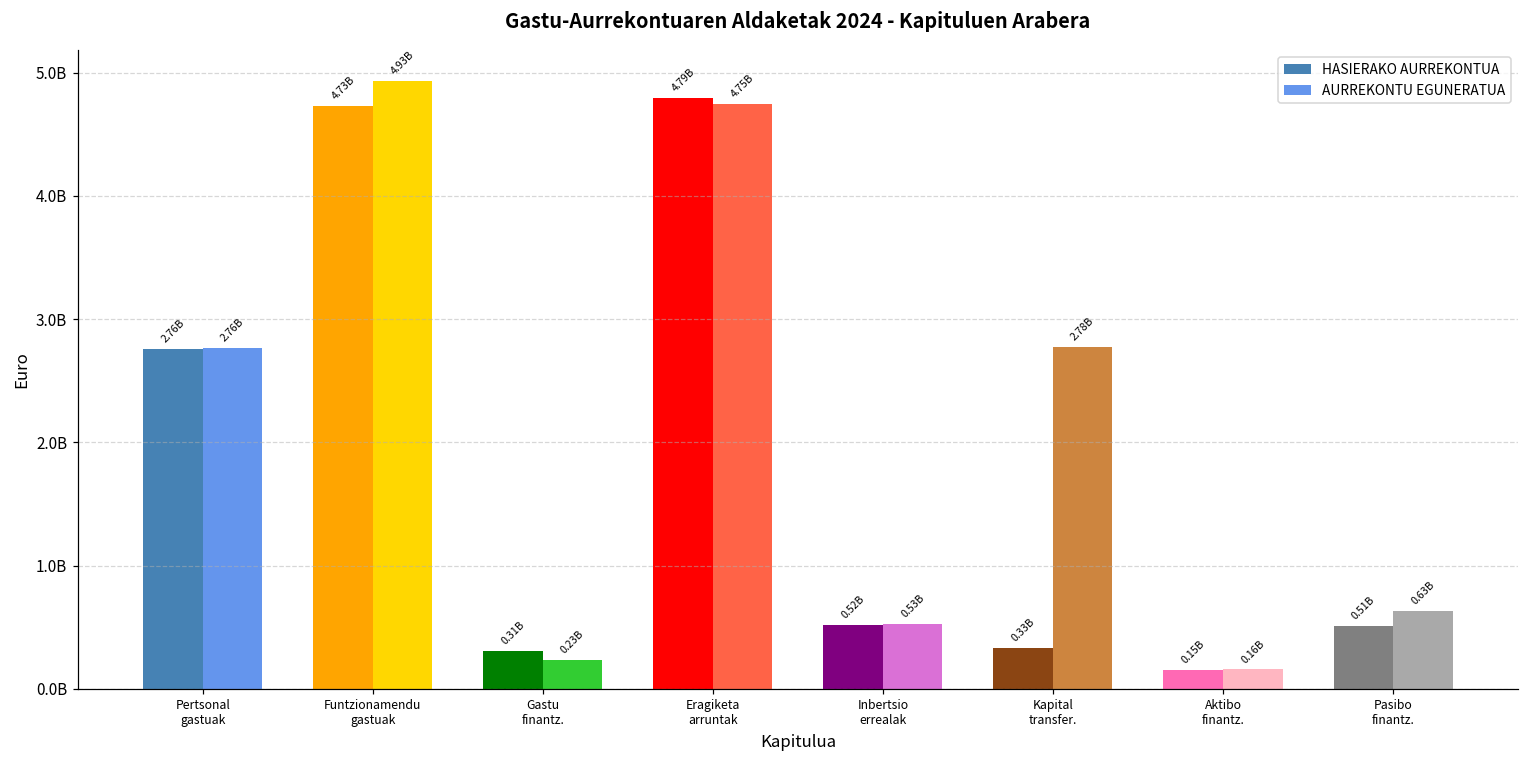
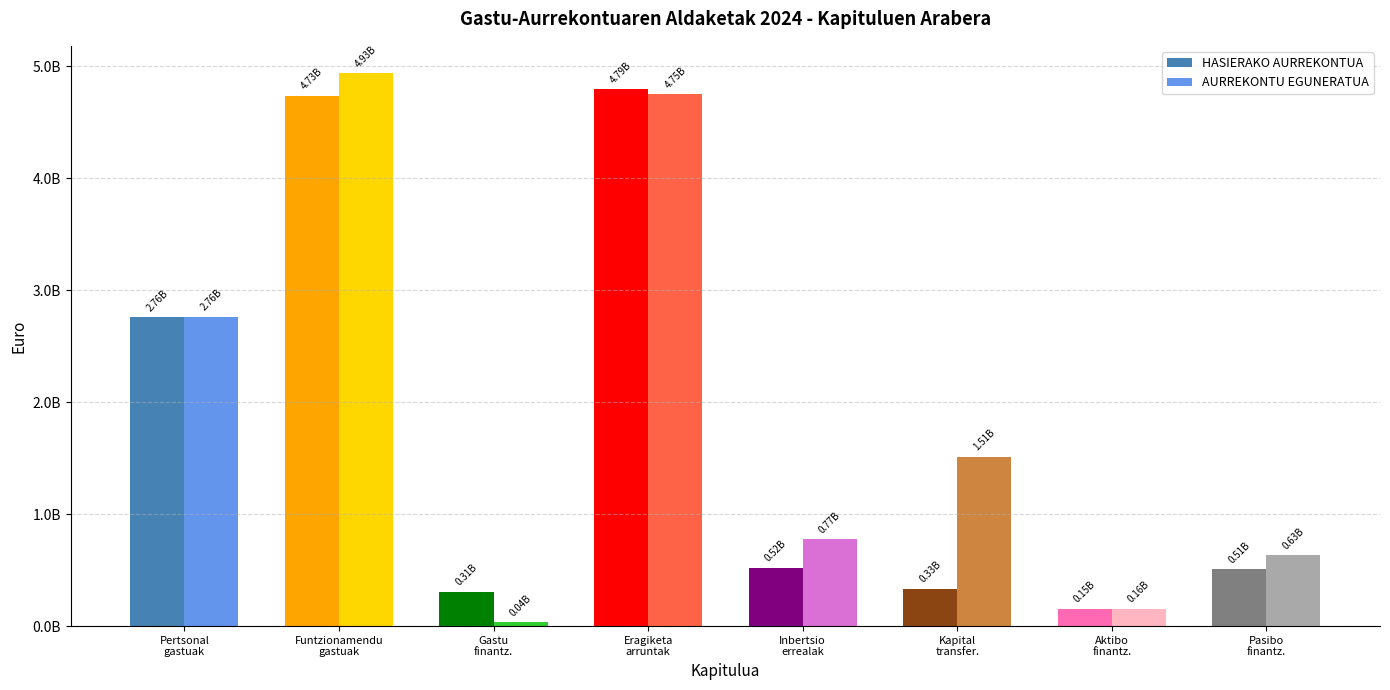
  {
    "HASIERAKO AURREKONTUA": {
      "Pertsonal gastuak": "2.76B",
      "Funtzionamendu gastuak": "4.73B",
      "Gastu finantz.": "0.31B",
      "Eragiketa arruntak": "4.79B",
      "Inbertsio errealak": "0.52B",
      "Kapital transfer.": "0.33B",
      "Aktibo finantz.": "0.15B",
      "Pasibo finantz.": "0.51B"
    },
    "AURREKONTU EGUNERATUA": {
      "Pertsonal gastuak": "2.76B",
      "Funtzionamendu gastuak": "4.93B",
-     "Gastu finantz.": "0.23B",
+     "Gastu finantz.": "0.04B",
      "Eragiketa arruntak": "4.75B",
-     "Inbertsio errealak": "0.53B",
-     "Kapital transfer.": "2.78B",
+     "Inbertsio errealak": "0.77B",
+     "Kapital transfer.": "1.51B",
      "Aktibo finantz.": "0.16B",
      "Pasibo finantz.": "0.63B"
    }
  }
